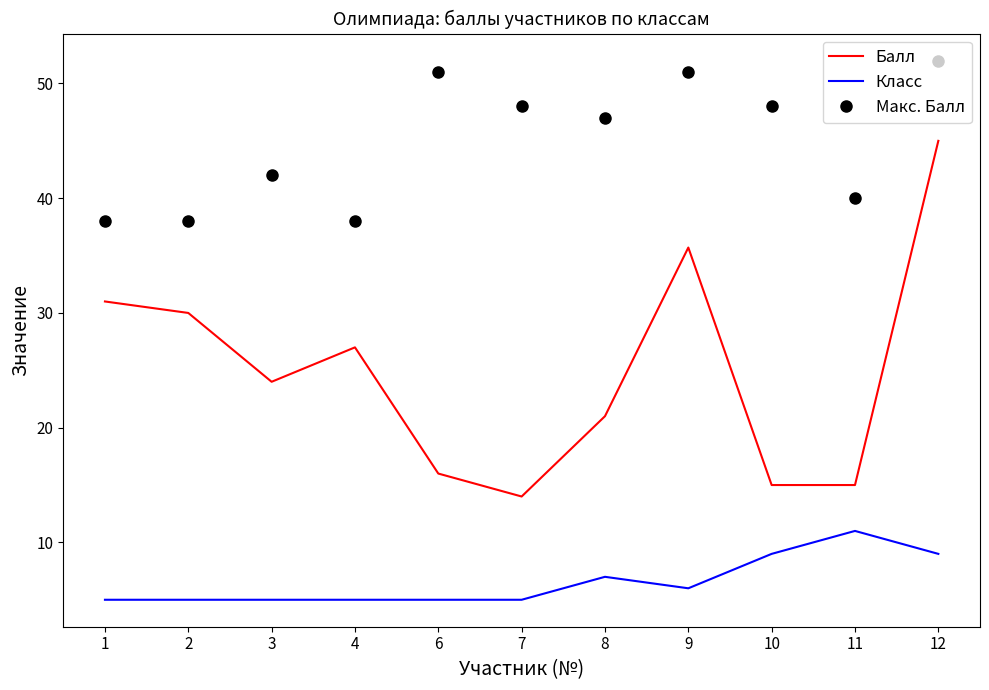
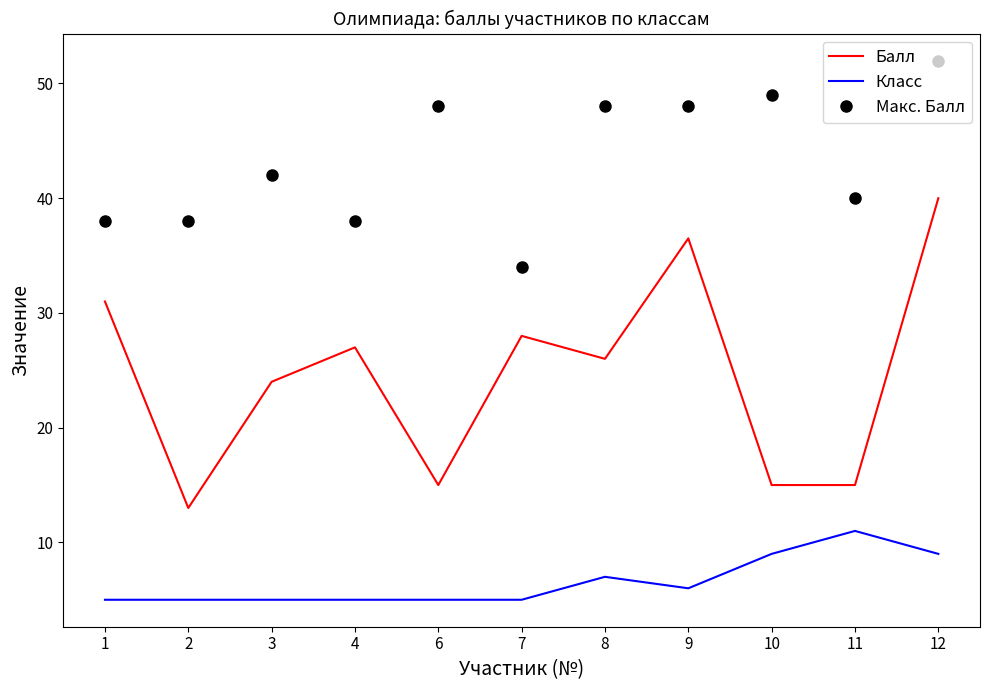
  {
    "Балл": {
      "1": 31.0,
-     "2": 30,
+     "2": 13,
      "3": 24.0,
      "4": 27.0,
-     "6": 16,
-     "7": 14,
-     "8": 21,
-     "9": 35.7,
+     "6": 15,
+     "7": 28,
+     "8": 26,
+     "9": 36.5,
      "10": 15.0,
      "11": 15.0,
-     "12": 45
+     "12": 40
    },
    "Класс": {
      "1": 5.0,
      "2": 5.0,
      "3": 5.0,
      "4": 5.0,
      "6": 5.0,
      "7": 5.0,
      "8": 7.0,
      "9": 6.0,
      "10": 9.0,
      "11": 11.0,
      "12": 9.0
    },
    "Макс. Балл": {
      "1": 38,
      "2": 38,
      "3": 42,
      "4": 38,
-     "6": 51,
-     "7": 48,
-     "8": 47,
-     "9": 51,
-     "10": 48,
+     "6": 48,
+     "7": 34,
+     "8": 48,
+     "9": 48,
+     "10": 49,
      "11": 40
    }
  }
